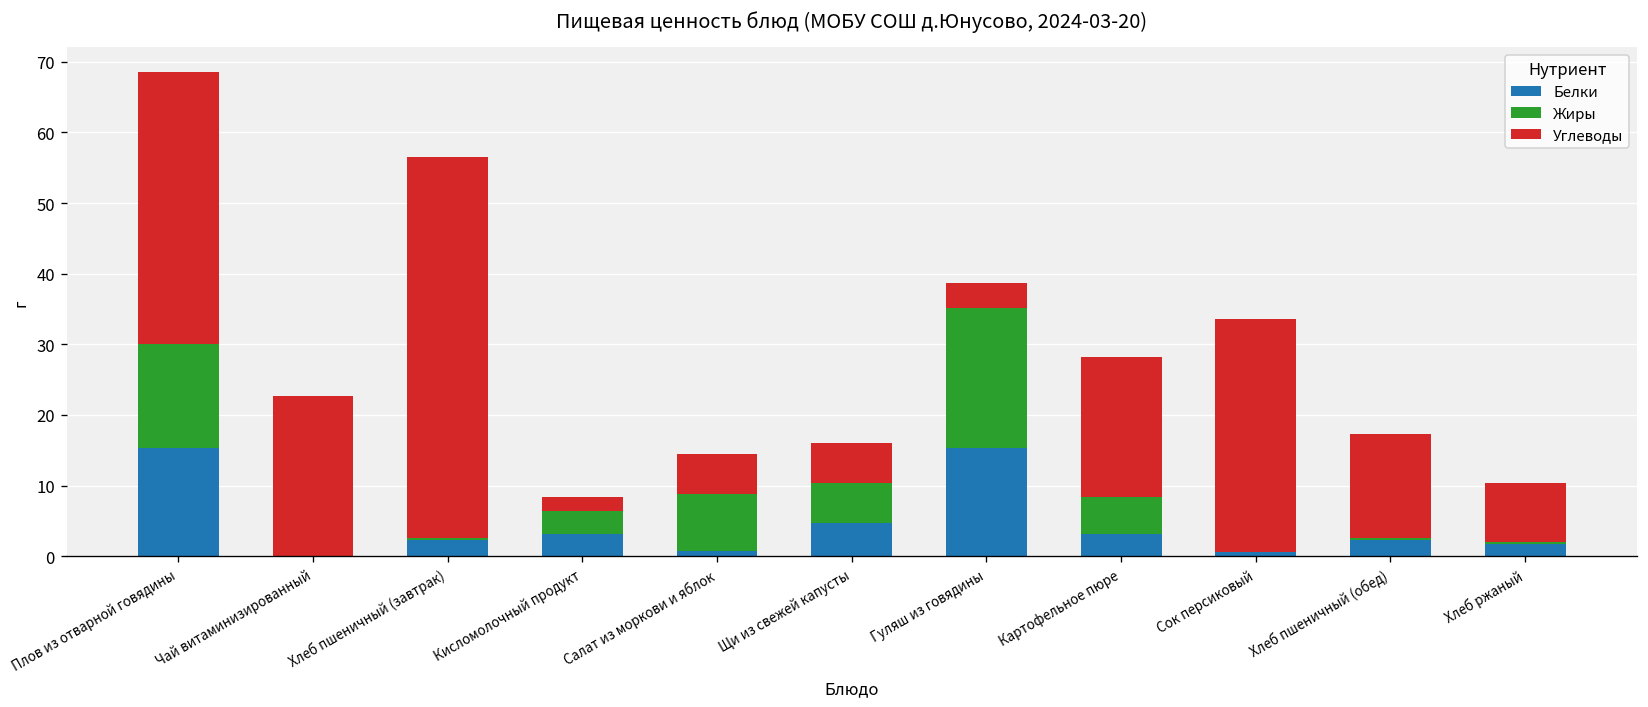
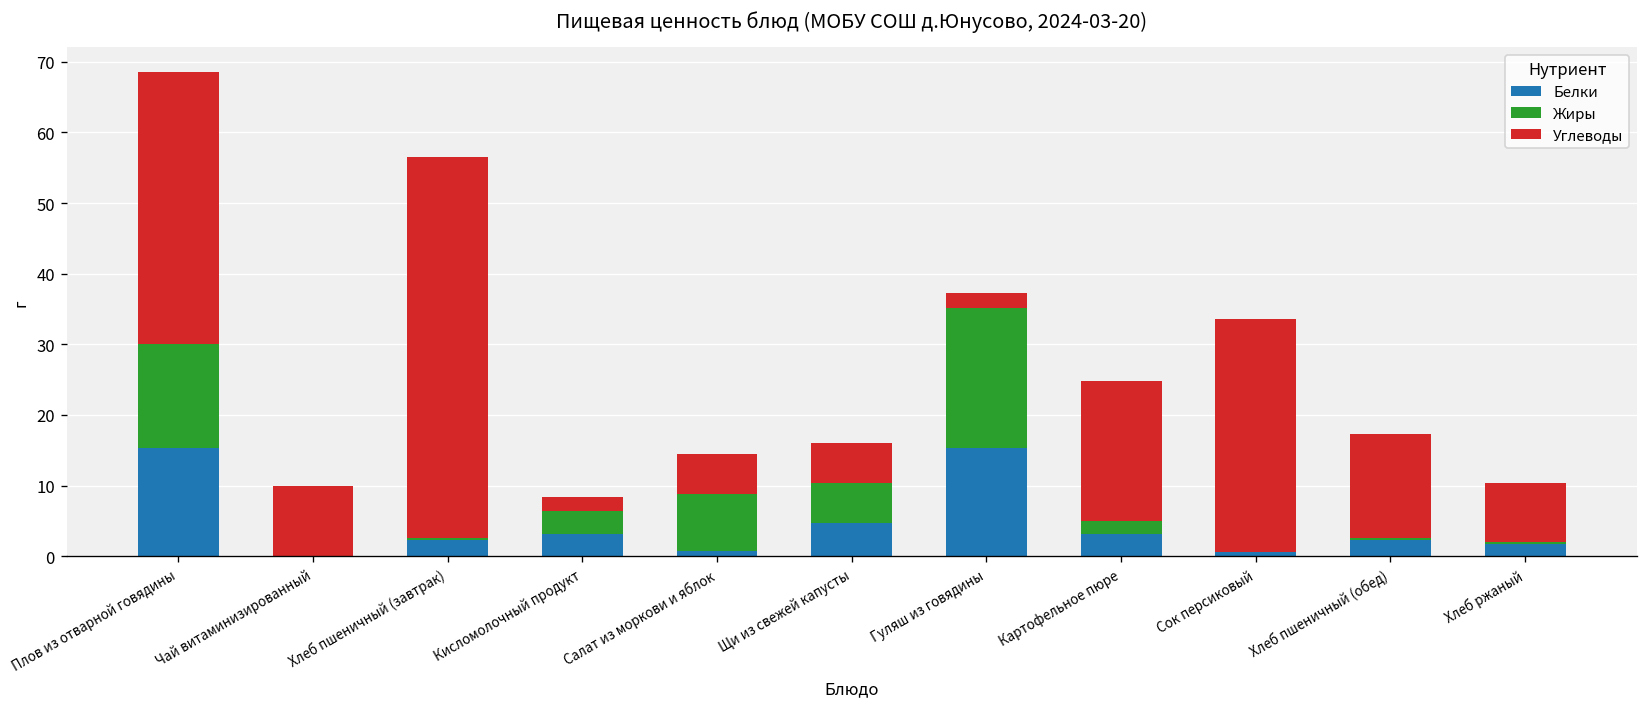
  {
    "Белки": {
      "Плов из отварной говядины": 15,
      "Чай витаминизированный": 0,
      "Хлеб пшеничный (завтрак)": 2,
      "Кисломолочный продукт": 3,
      "Салат из моркови и яблок": 1,
      "Щи из свежей капусты": 5,
      "Гуляш из говядины": 15,
      "Картофельное пюре": 3,
      "Сок персиковый": 1,
      "Хлеб пшеничный (обед)": 2,
      "Хлеб ржаный": 2
    },
    "Жиры": {
      "Плов из отварной говядины": 15,
      "Чай витаминизированный": 0,
      "Кисломолочный продукт": 3,
      "Салат из моркови и яблок": 8,
      "Щи из свежей капусты": 6,
      "Гуляш из говядины": 20,
-     "Картофельное пюре": 5,
+     "Картофельное пюре": 2,
      "Сок персиковый": 0
    },
    "Углеводы": {
      "Плов из отварной говядины": 39,
-     "Чай витаминизированный": 23,
+     "Чай витаминизированный": 10,
      "Хлеб пшеничный (завтрак)": 54,
      "Кисломолочный продукт": 2,
      "Салат из моркови и яблок": 6,
      "Щи из свежей капусты": 6,
-     "Гуляш из говядины": 4,
+     "Гуляш из говядины": 2,
      "Картофельное пюре": 20,
      "Сок персиковый": 33,
      "Хлеб пшеничный (обед)": 15,
      "Хлеб ржаный": 8
    }
  }
